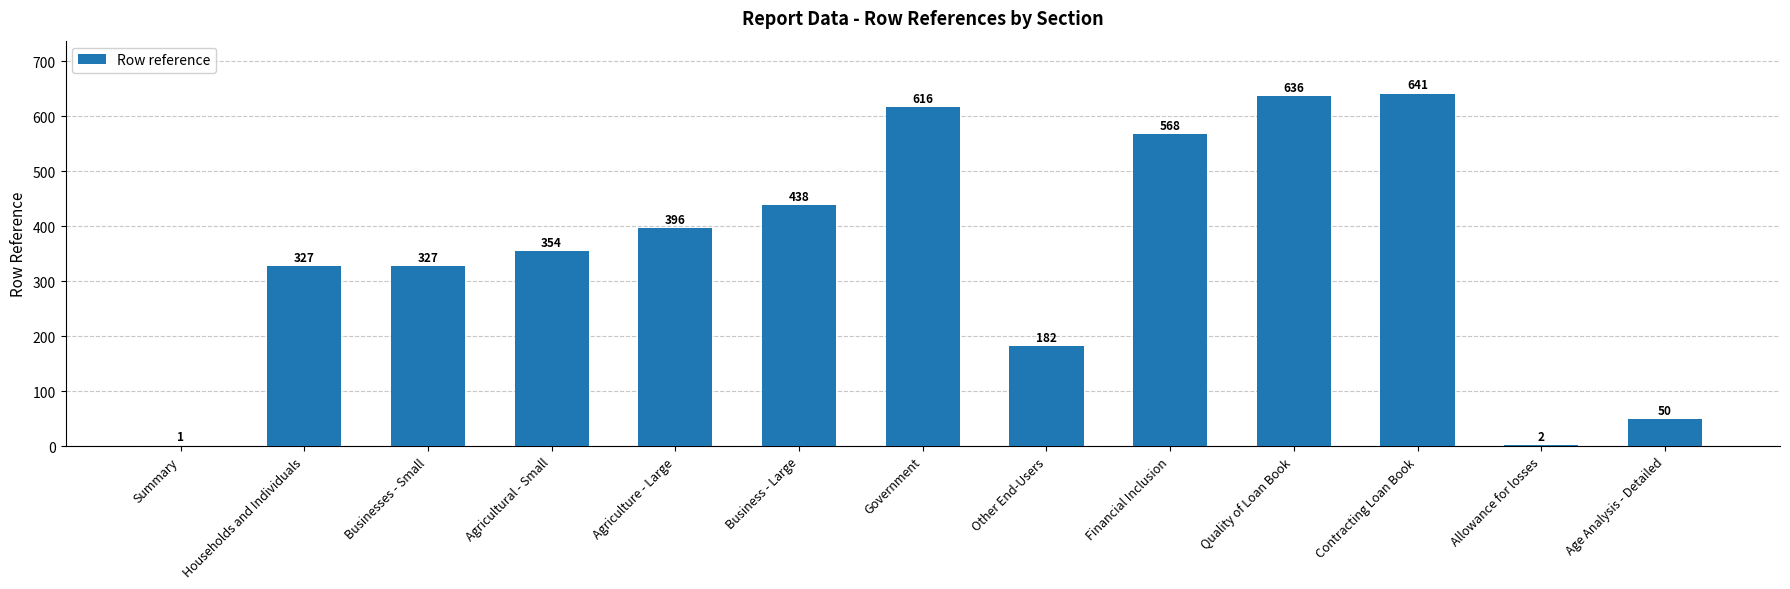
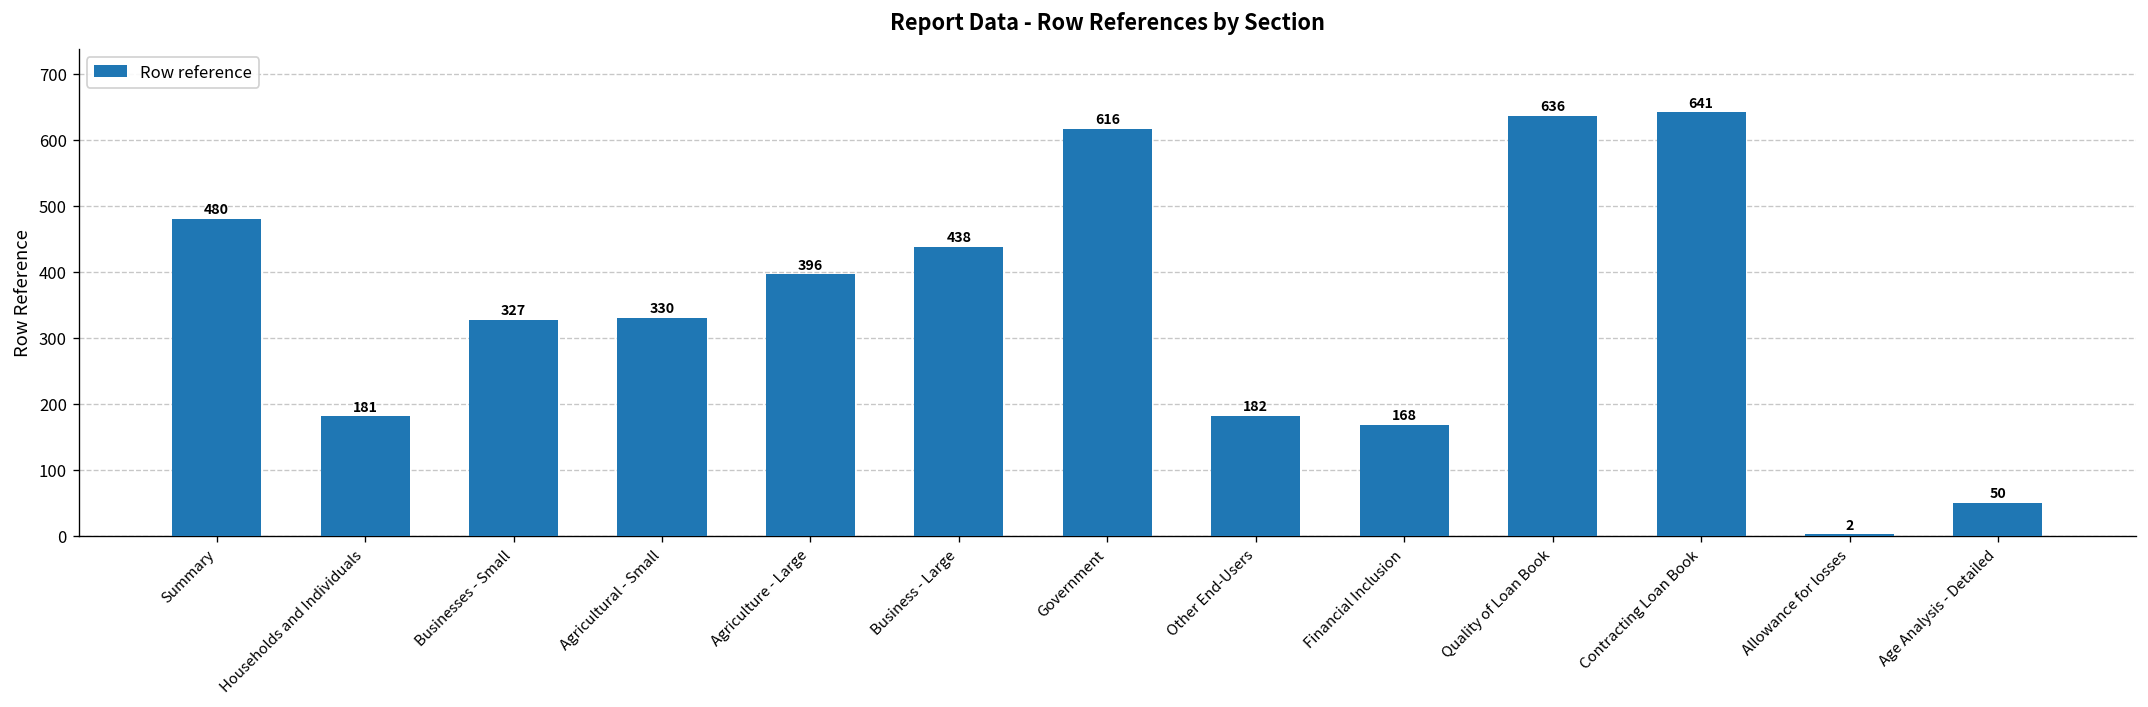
  {
-   "Summary": 1,
-   "Households and Individuals": 327,
+   "Summary": 480,
+   "Households and Individuals": 181,
    "Businesses - Small": 327,
-   "Agricultural - Small": 354,
+   "Agricultural - Small": 330,
    "Agriculture - Large": 396,
    "Business - Large": 438,
    "Government": 616,
    "Other End-Users": 182,
-   "Financial Inclusion": 568,
+   "Financial Inclusion": 168,
    "Quality of Loan Book": 636,
    "Contracting Loan Book": 641,
    "Allowance for losses": 2,
    "Age Analysis - Detailed": 50
  }
